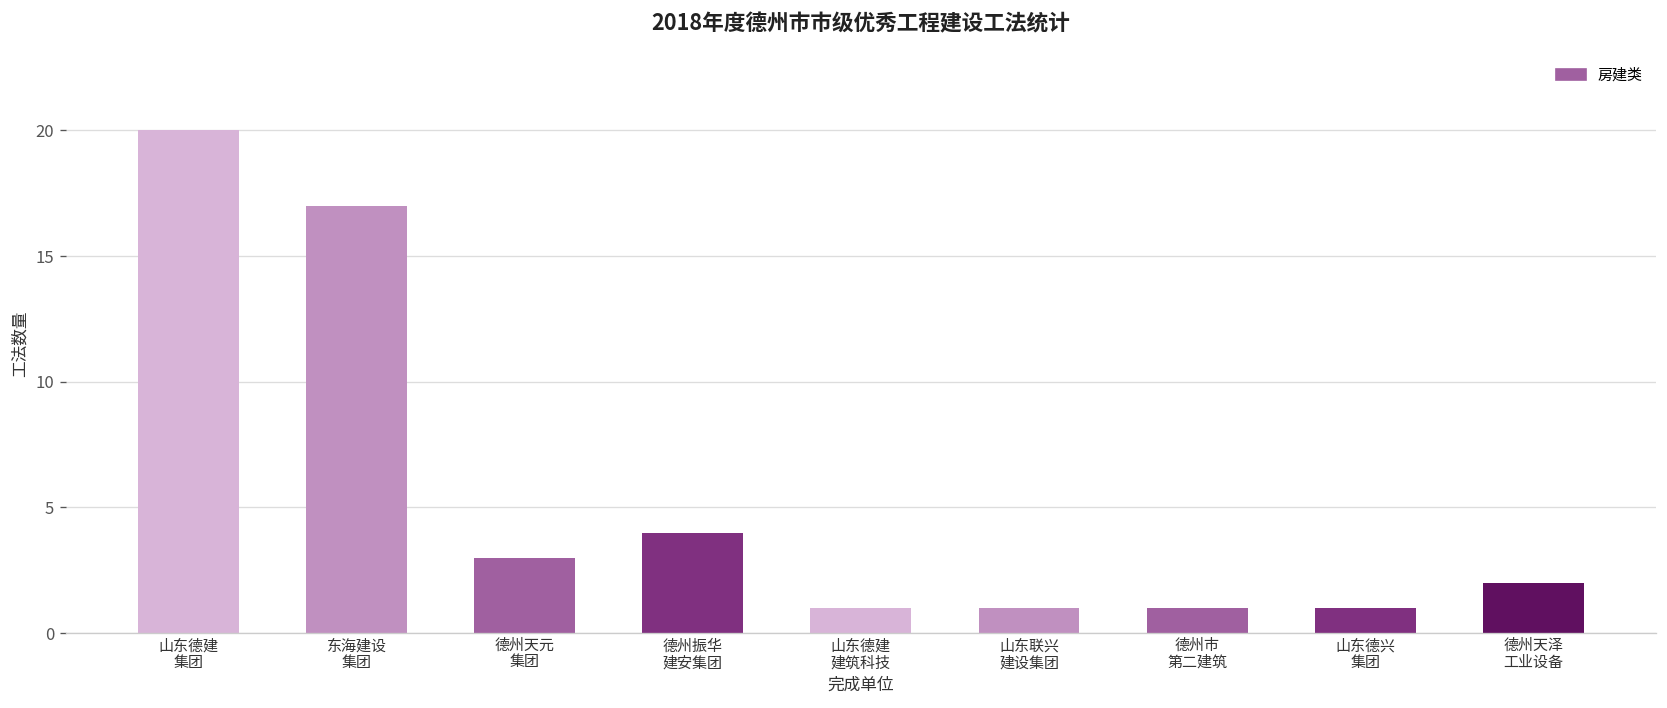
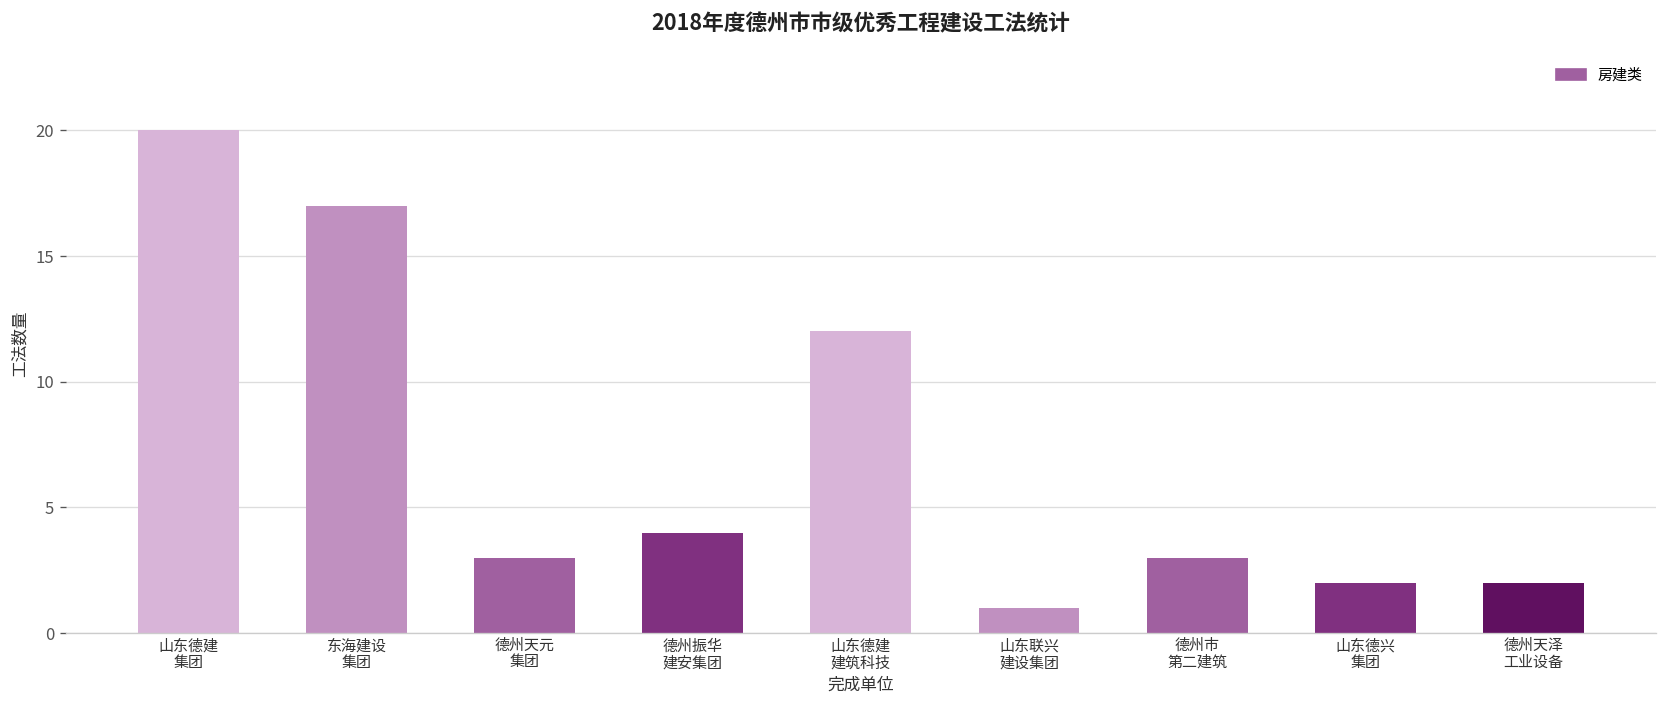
  {
    "山东德建 集团": 20,
    "东海建设 集团": 17,
    "德州天元 集团": 3,
    "德州振华 建安集团": 4,
-   "山东德建 建筑科技": 1,
+   "山东德建 建筑科技": 12,
    "山东联兴 建设集团": 1,
-   "德州市 第二建筑": 1,
-   "山东德兴 集团": 1,
+   "德州市 第二建筑": 3,
+   "山东德兴 集团": 2,
    "德州天泽 工业设备": 2
  }
